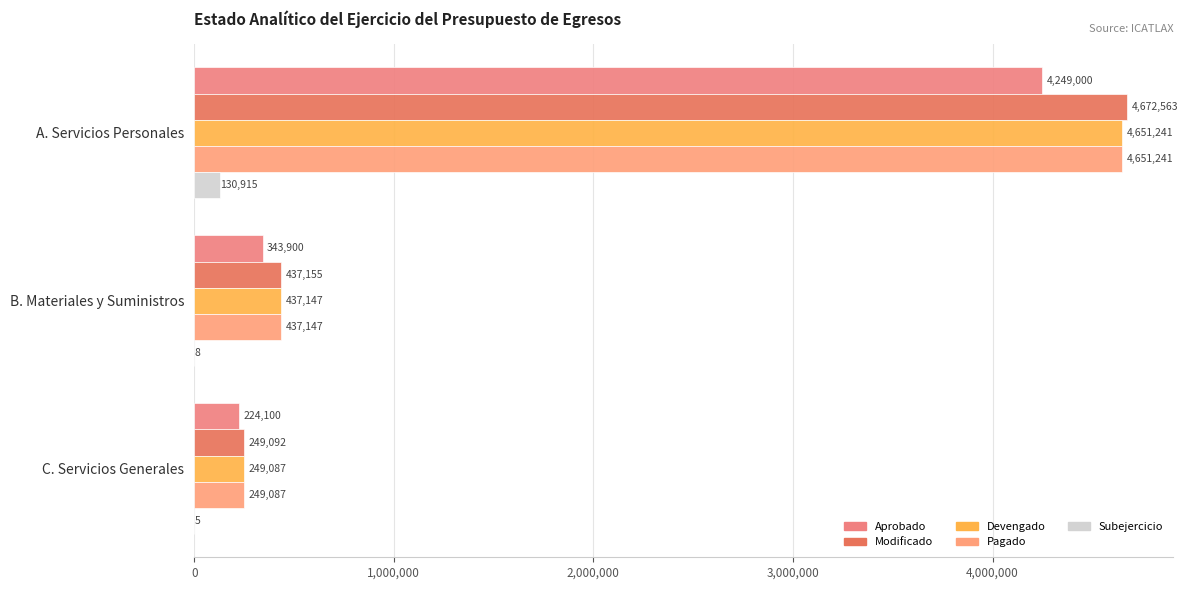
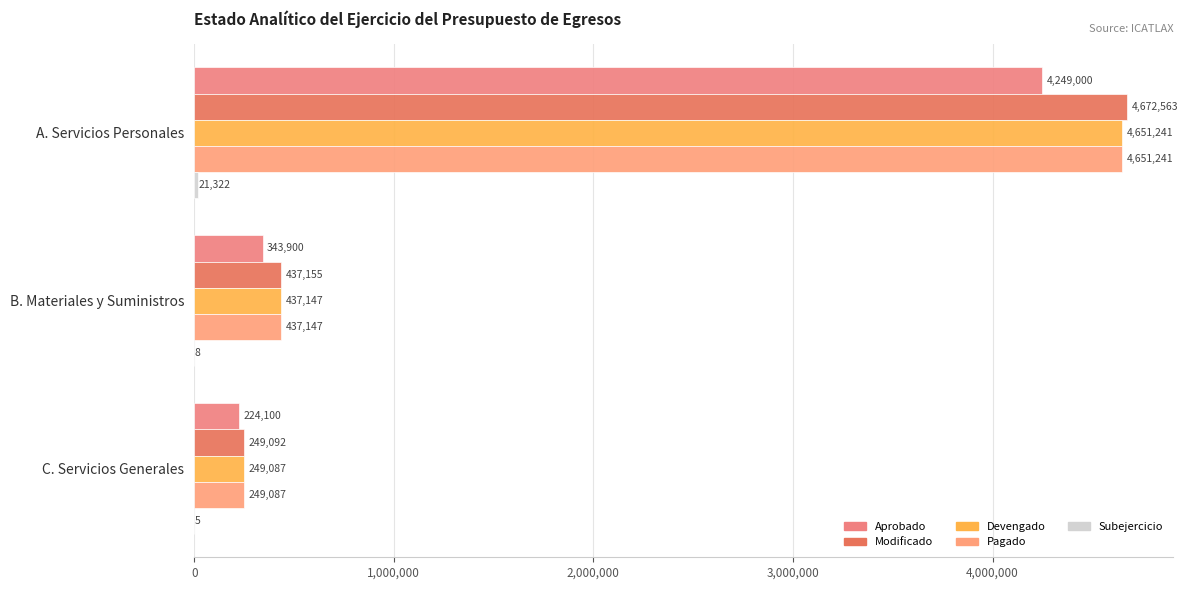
  {
    "Subejercicio": {
-     "A. Servicios Personales": "130,915",
+     "A. Servicios Personales": "21,322",
      "B. Materiales y Suministros": "8",
      "C. Servicios Generales": "5"
    }
  }
